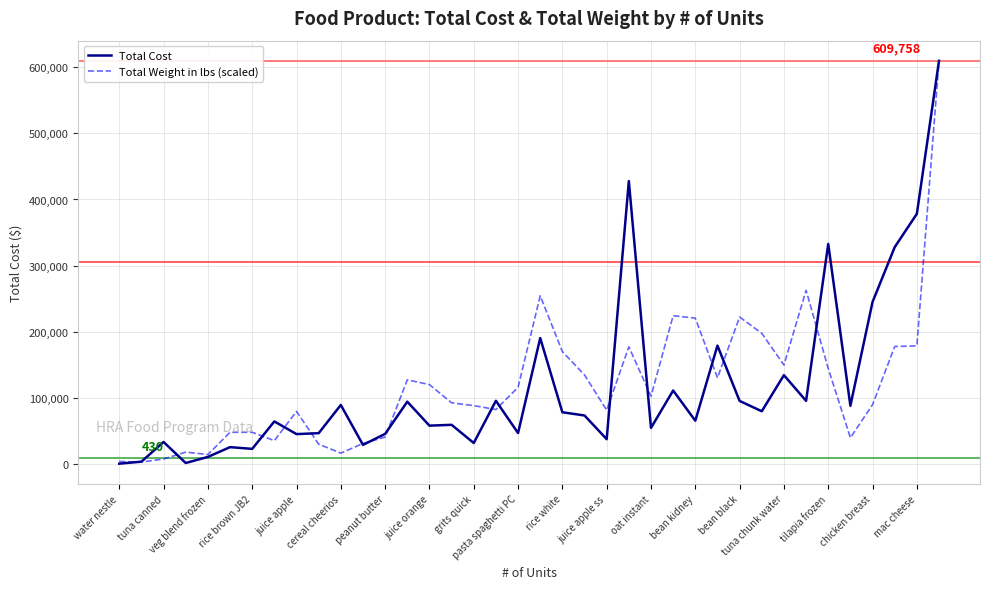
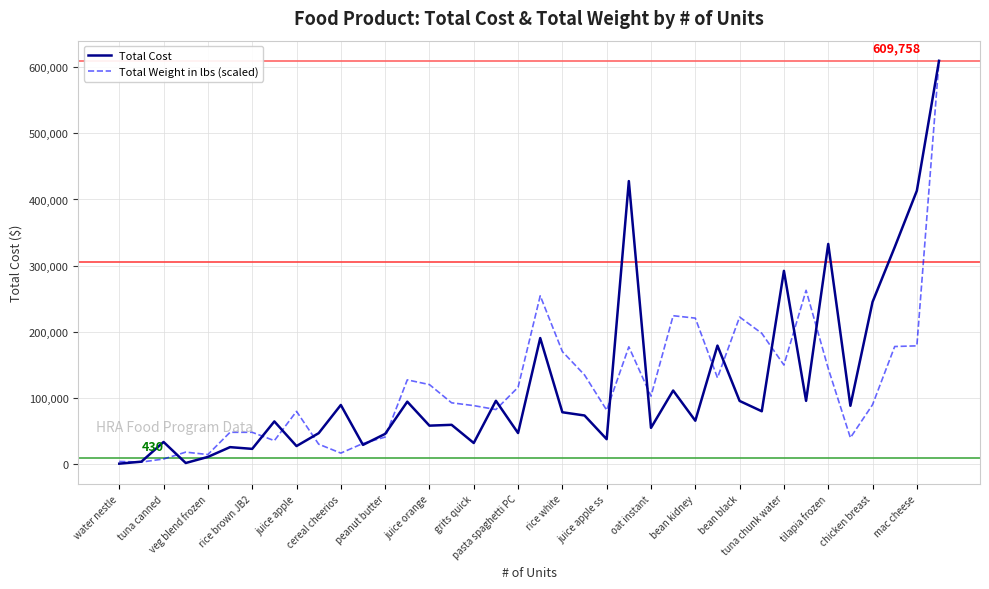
  {
    "Total Cost": {
      "rice brown JB2": "20,000",
-     "juice apple": "50,000",
+     "juice apple": "30,000",
      "cereal cheerios": "90,000",
      "peanut butter": "50,000",
      "oat instant": "50,000",
      "bean kidney": "70,000",
-     "tuna chunk water": "130,000",
+     "tuna chunk water": "290,000",
      "chicken breast": "250,000",
-     "mac cheese": "380,000"
+     "mac cheese": "410,000"
    },
    "Total Weight in lbs (scaled)": {
      "tuna canned": "10,000",
      "rice brown JB2": "50,000",
      "juice apple": "80,000",
      "cereal cheerios": "20,000",
      "peanut butter": "40,000",
      "oat instant": "100,000",
      "bean kidney": "220,000",
      "tuna chunk water": "150,000",
      "chicken breast": "90,000",
      "mac cheese": "180,000"
    }
  }
